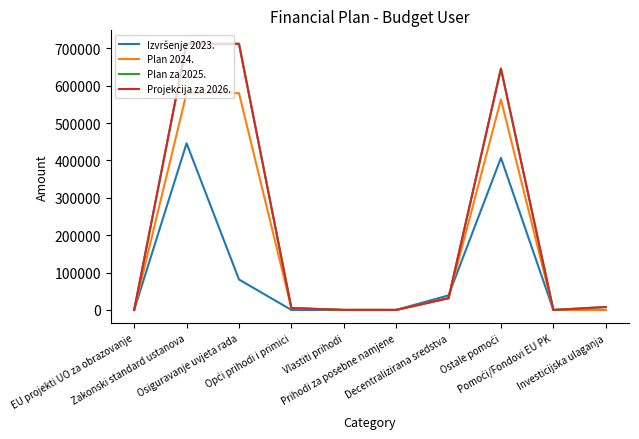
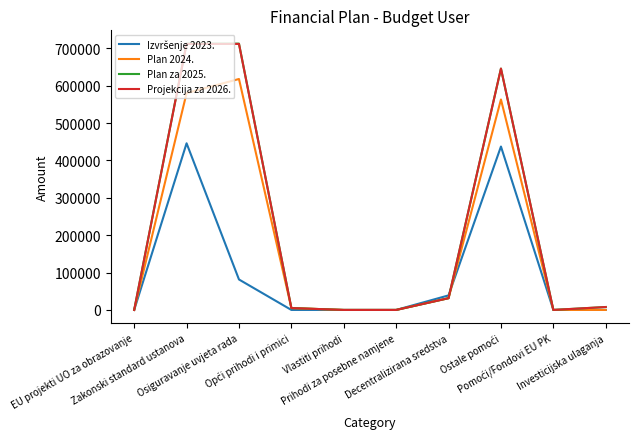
  {
    "Izvršenje 2023.": {
      "Zakonski standard ustanova": 450000,
      "Osiguravanje uvjeta rada": 80000,
      "Decentralizirana sredstva": 40000,
-     "Ostale pomoći": 410000
+     "Ostale pomoći": 440000
    },
    "Plan 2024.": {
-     "Osiguravanje uvjeta rada": 580000,
+     "Osiguravanje uvjeta rada": 620000,
      "Ostale pomoći": 560000
    },
    "Projekcija za 2026.": {
      "Osiguravanje uvjeta rada": 710000,
      "Ostale pomoći": 650000,
      "Investicijska ulaganja": 10000
    }
  }
